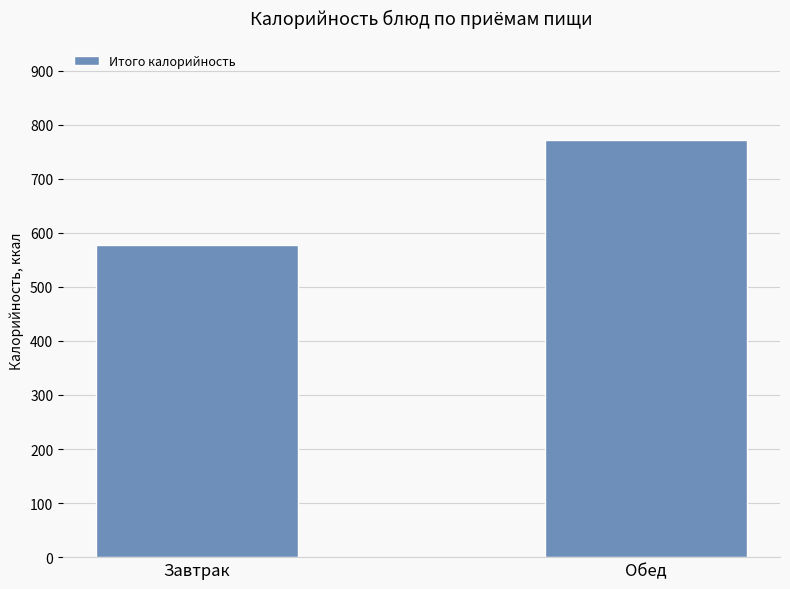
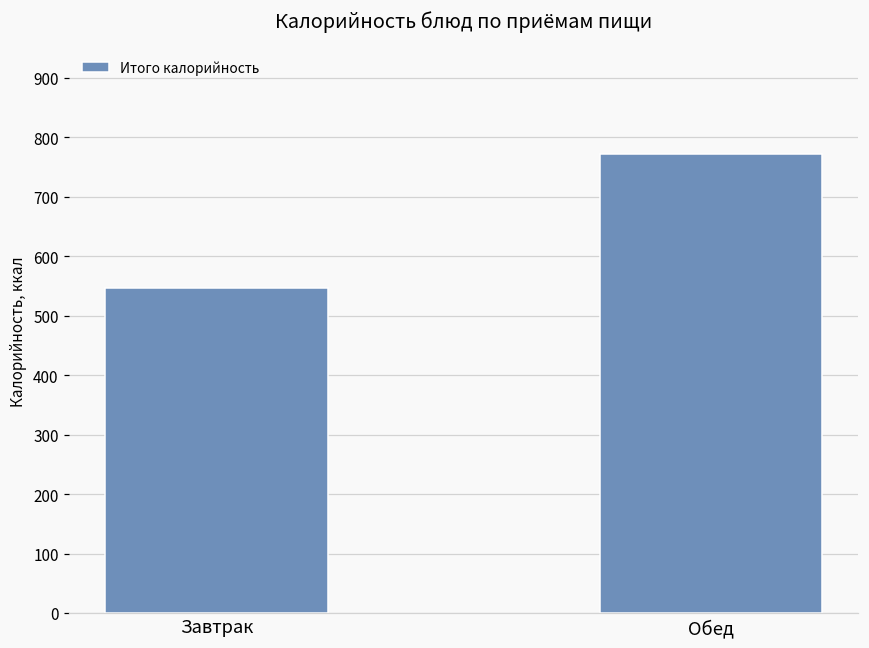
  {
-   "Завтрак": 580,
+   "Завтрак": 550,
    "Обед": 770
  }
